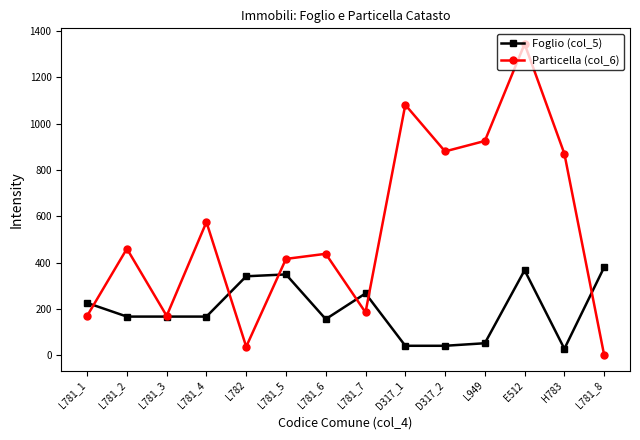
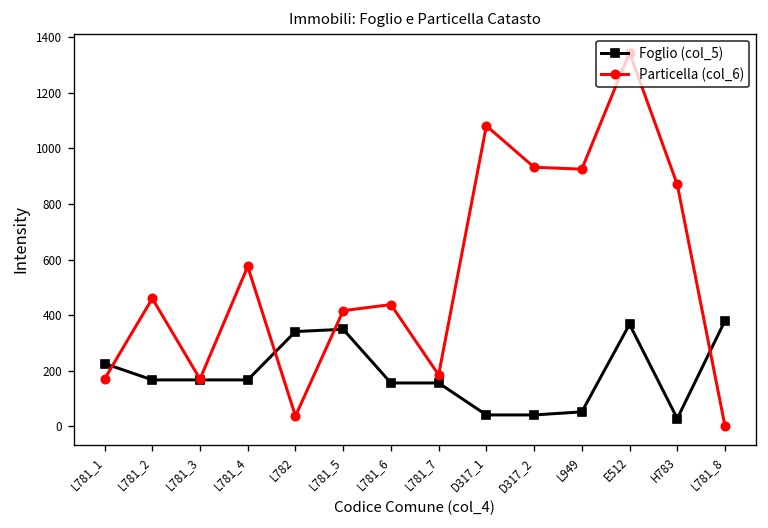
  {
    "Foglio (col_5)": {
      "L781_1": 230,
      "L781_2": 170,
      "L781_4": 170,
      "L782": 340,
      "L781_5": 350,
      "L781_6": 160,
-     "L781_7": 270,
+     "L781_7": 160,
      "D317_1": 40,
      "D317_2": 40,
      "L949": 50,
      "E512": 370,
      "H783": 30,
      "L781_8": 380
    },
    "Particella (col_6)": {
      "L781_1": 170,
      "L781_2": 460,
      "L781_4": 580,
      "L782": 40,
      "L781_5": 420,
      "L781_6": 440,
      "L781_7": 190,
      "D317_1": 1080,
-     "D317_2": 880,
+     "D317_2": 930,
      "L949": 930,
      "H783": 870,
      "L781_8": 0
    }
  }
